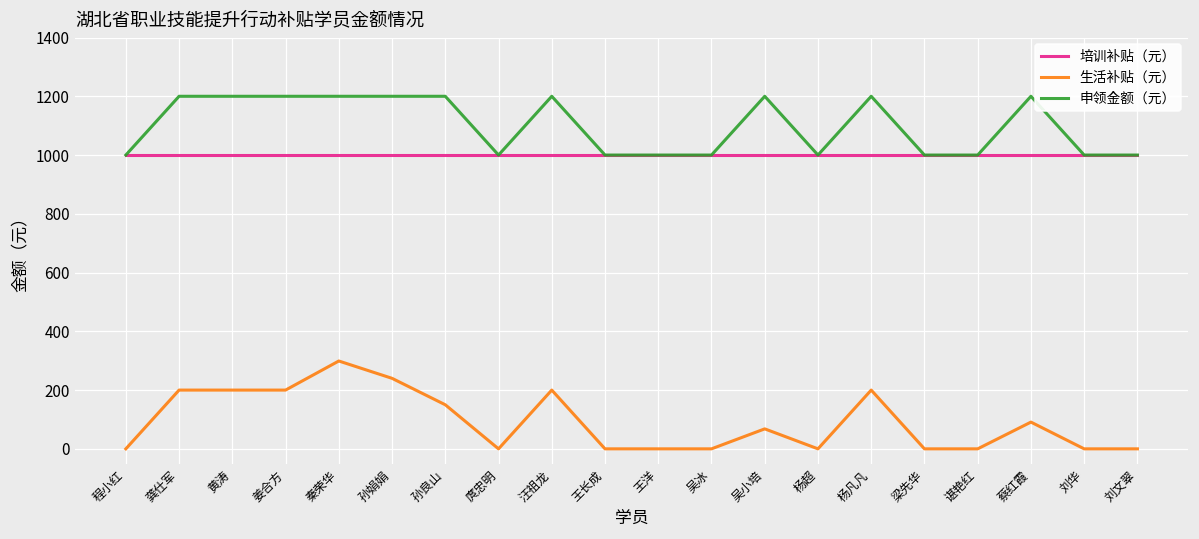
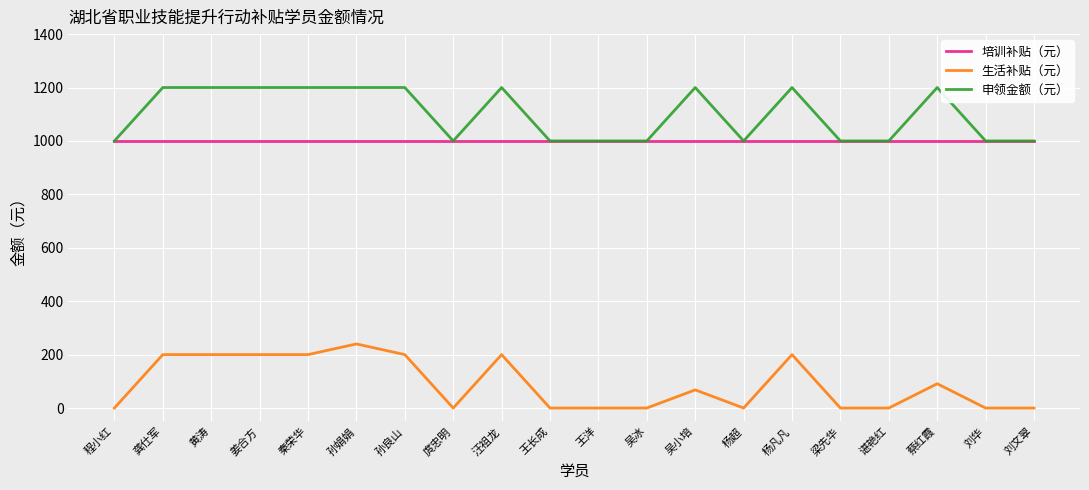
  {
    "培训补贴（元）": {
      "龚仕军": 1000,
      "黄涛": 1000,
      "姜合方": 1000,
      "秦荣华": 1000,
      "孙娟娟": 1000,
      "孙良山": 1000,
      "汪祖龙": 1000,
      "吴小培": 1000,
      "杨凡凡": 1000,
      "蔡红霞": 1000
    },
    "生活补贴（元）": {
      "程小红": 0,
      "龚仕军": 200,
      "黄涛": 200,
      "姜合方": 200,
-     "秦荣华": 300,
+     "秦荣华": 200,
      "孙娟娟": 240,
-     "孙良山": 150,
+     "孙良山": 200,
      "庹忠明": 0,
      "汪祖龙": 200,
      "王长成": 0,
      "王洋": 0,
      "吴冰": 0,
      "吴小培": 70,
      "杨超": 0,
      "杨凡凡": 200,
      "梁先华": 0,
      "谌艳红": 0,
      "蔡红霞": 90,
      "刘华": 0,
      "刘文翠": 0
    },
    "申领金额（元）": {
      "龚仕军": 1200,
      "黄涛": 1200,
      "姜合方": 1200,
      "秦荣华": 1200,
      "孙娟娟": 1200,
      "孙良山": 1200,
      "汪祖龙": 1200,
      "吴小培": 1200,
      "杨凡凡": 1200,
      "蔡红霞": 1200
    }
  }
